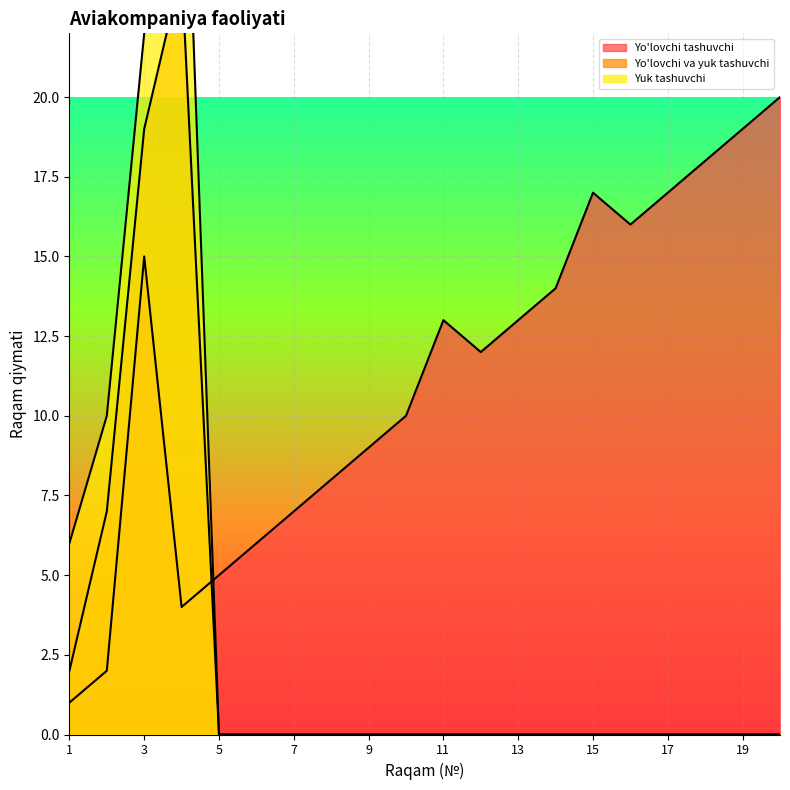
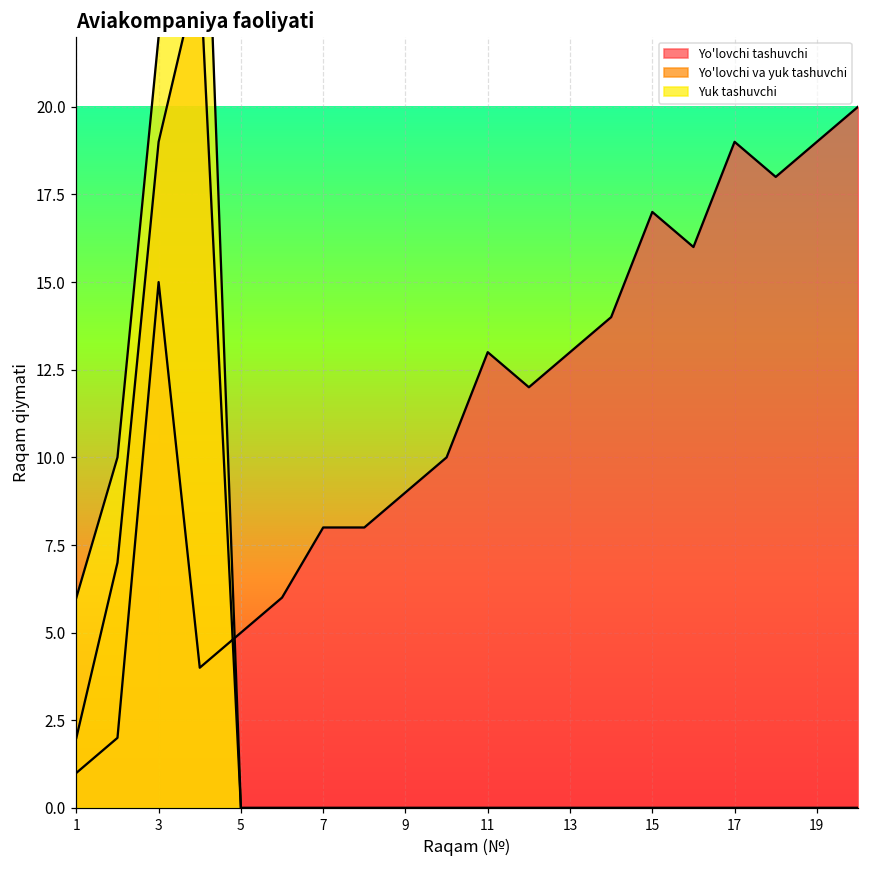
  {
    "Yo'lovchi tashuvchi": {
      "1": 1,
      "3": 15,
      "5": 5,
-     "7": 7,
+     "7": 8,
      "9": 9,
      "11": 13,
      "13": 13,
      "15": 17,
-     "17": 17,
+     "17": 19,
      "19": 19
    },
    "Yo'lovchi va yuk tashuvchi": {
      "1": 2,
      "3": 19
    },
    "Yuk tashuvchi": {
      "1": 6,
      "3": 22
    }
  }
